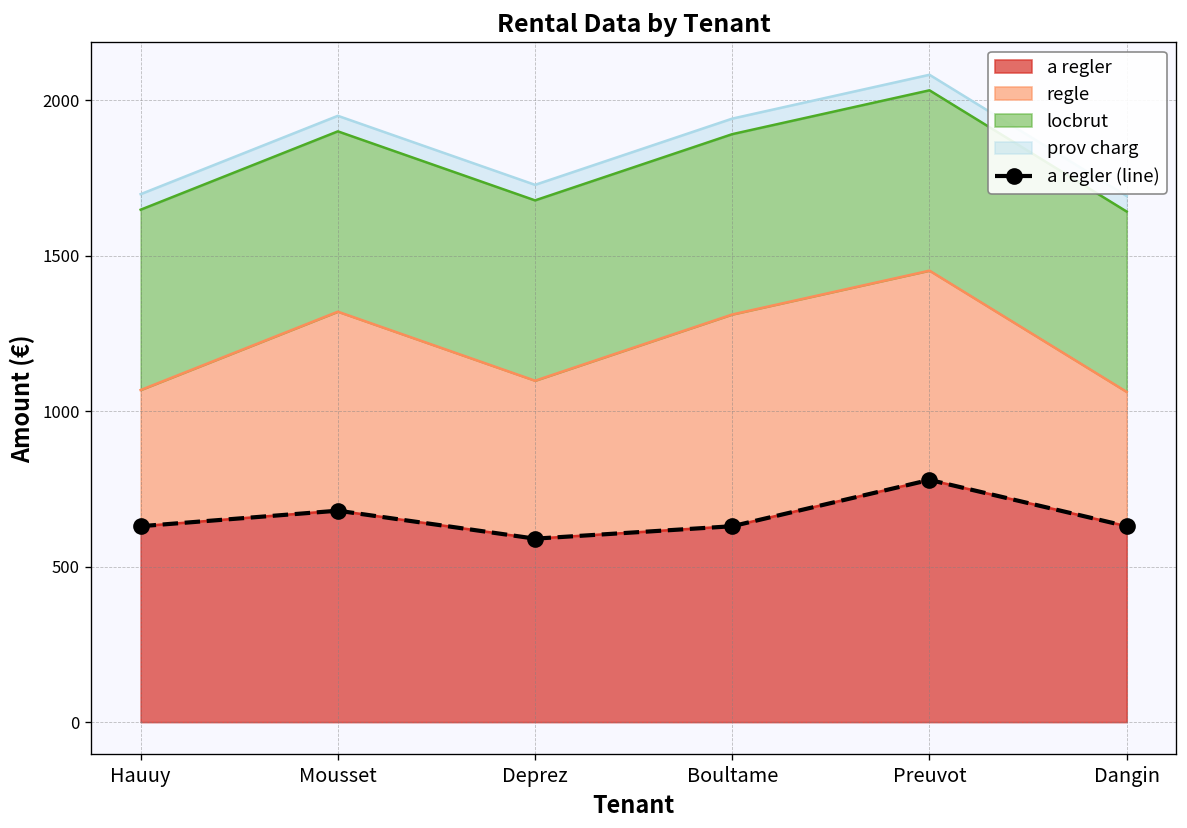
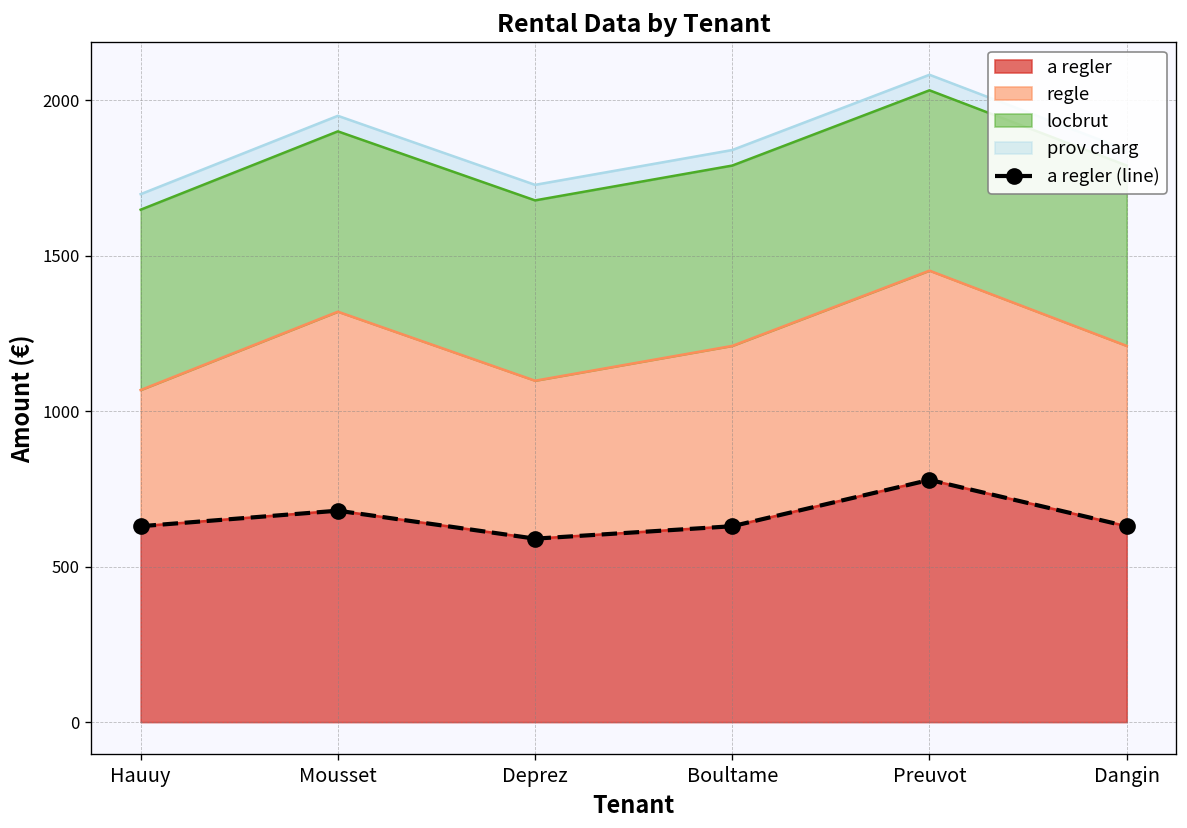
  {
    "a regler": {
      "Hauuy": 630,
      "Mousset": 680,
      "Deprez": 590,
      "Boultame": 630,
      "Preuvot": 780,
      "Dangin": 630
    },
    "regle": {
      "Hauuy": 440,
      "Mousset": 640,
      "Deprez": 510,
-     "Boultame": 680,
+     "Boultame": 580,
      "Preuvot": 670,
-     "Dangin": 430
+     "Dangin": 580
    },
    "locbrut": {
      "Hauuy": 580,
      "Mousset": 580,
      "Deprez": 580,
      "Boultame": 580,
      "Preuvot": 580
    },
    "prov charg": {
      "Hauuy": 50,
      "Mousset": 50,
      "Deprez": 50,
      "Boultame": 50,
      "Preuvot": 50
    }
  }
